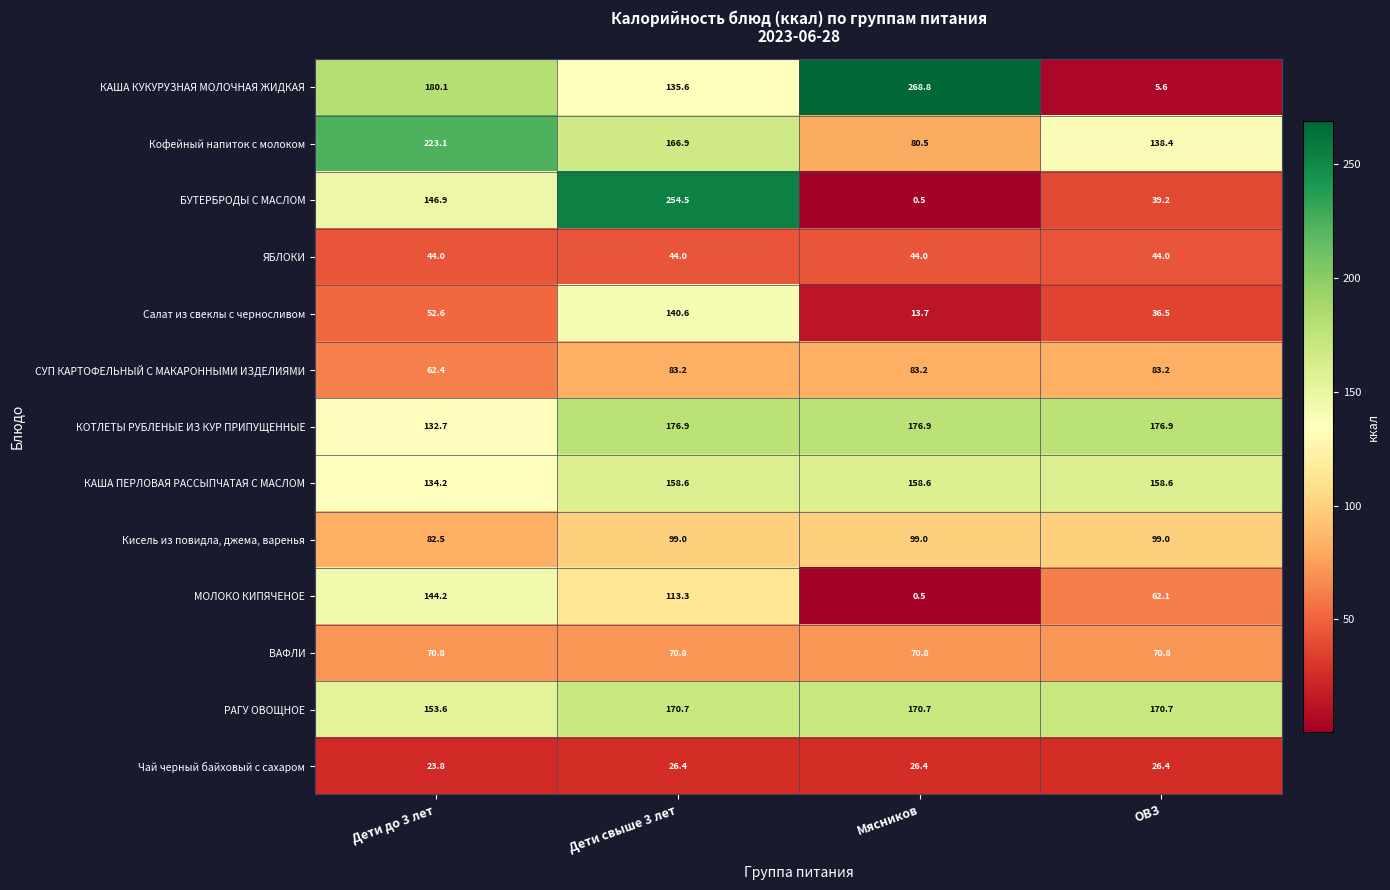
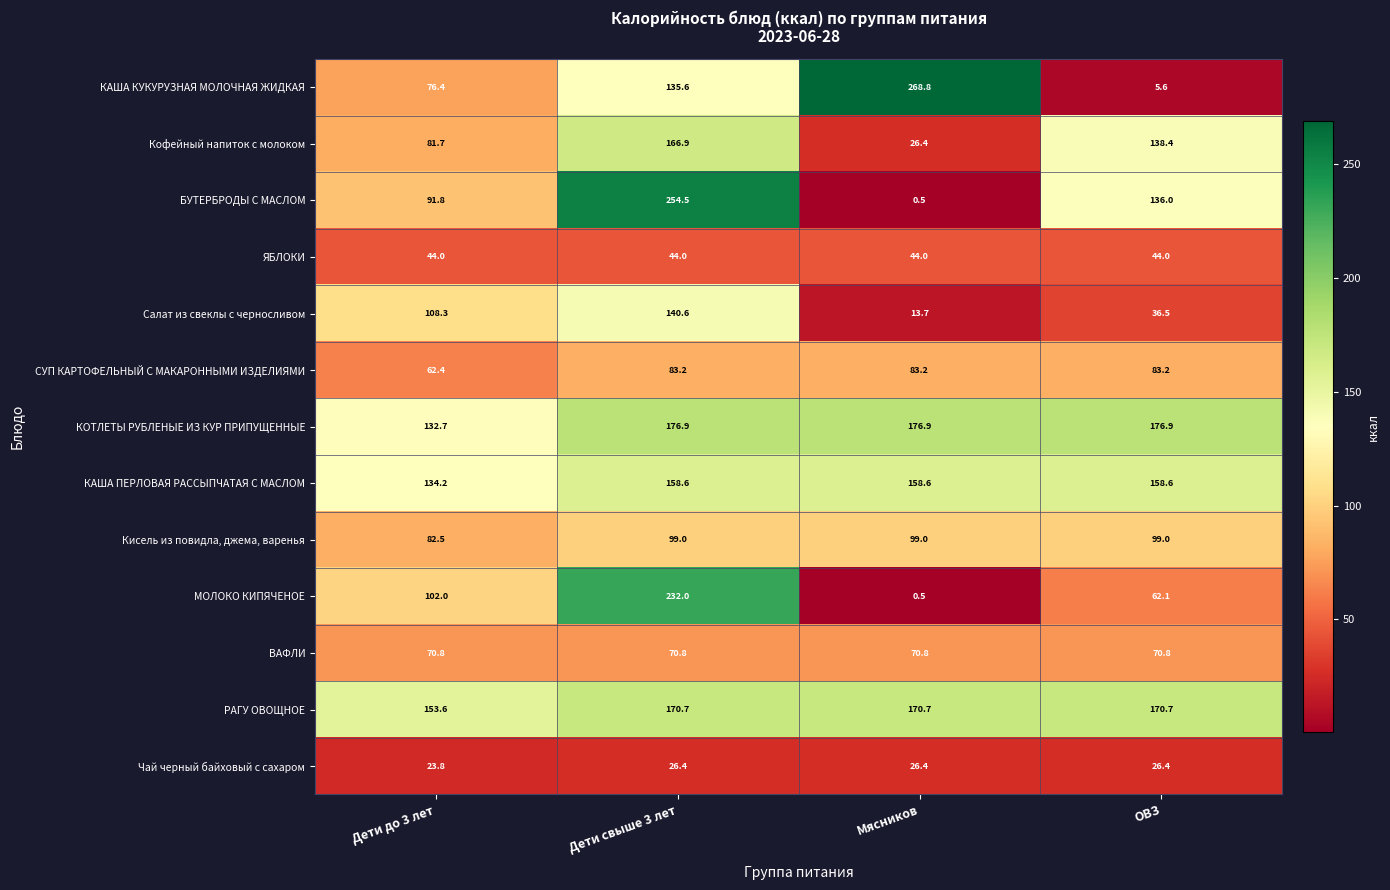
  {
    "КАША КУКУРУЗНАЯ МОЛОЧНАЯ ЖИДКАЯ": {
-     "Дети до 3 лет": 180.1,
+     "Дети до 3 лет": 76.4,
      "Дети свыше 3 лет": 135.6,
      "Мясников": 268.8,
      "ОВЗ": 5.6
    },
    "Кофейный напиток с молоком": {
-     "Дети до 3 лет": 223.1,
+     "Дети до 3 лет": 81.7,
      "Дети свыше 3 лет": 166.9,
-     "Мясников": 80.5,
+     "Мясников": 26.4,
      "ОВЗ": 138.4
    },
    "БУТЕРБРОДЫ С МАСЛОМ": {
-     "Дети до 3 лет": 146.9,
+     "Дети до 3 лет": 91.8,
      "Дети свыше 3 лет": 254.5,
      "Мясников": 0.5,
-     "ОВЗ": 39.2
+     "ОВЗ": 136.0
    },
    "ЯБЛОКИ": {
      "Дети до 3 лет": 44.0,
      "Дети свыше 3 лет": 44.0,
      "Мясников": 44.0,
      "ОВЗ": 44.0
    },
    "Салат из свеклы с черносливом": {
-     "Дети до 3 лет": 52.6,
+     "Дети до 3 лет": 108.3,
      "Дети свыше 3 лет": 140.6,
      "Мясников": 13.7,
      "ОВЗ": 36.5
    },
    "СУП КАРТОФЕЛЬНЫЙ С МАКАРОННЫМИ ИЗДЕЛИЯМИ": {
      "Дети до 3 лет": 62.4,
      "Дети свыше 3 лет": 83.2,
      "Мясников": 83.2,
      "ОВЗ": 83.2
    },
    "КОТЛЕТЫ РУБЛЕНЫЕ ИЗ КУР ПРИПУЩЕННЫЕ": {
      "Дети до 3 лет": 132.7,
      "Дети свыше 3 лет": 176.9,
      "Мясников": 176.9,
      "ОВЗ": 176.9
    },
    "КАША ПЕРЛОВАЯ РАССЫПЧАТАЯ С МАСЛОМ": {
      "Дети до 3 лет": 134.2,
      "Дети свыше 3 лет": 158.6,
      "Мясников": 158.6,
      "ОВЗ": 158.6
    },
    "Кисель из повидла, джема, варенья": {
      "Дети до 3 лет": 82.5,
      "Дети свыше 3 лет": 99.0,
      "Мясников": 99.0,
      "ОВЗ": 99.0
    },
    "МОЛОКО КИПЯЧЕНОЕ": {
-     "Дети до 3 лет": 144.2,
-     "Дети свыше 3 лет": 113.3,
+     "Дети до 3 лет": 102.0,
+     "Дети свыше 3 лет": 232.0,
      "Мясников": 0.5,
      "ОВЗ": 62.1
    },
    "ВАФЛИ": {
      "Дети до 3 лет": 70.8,
      "Дети свыше 3 лет": 70.8,
      "Мясников": 70.8,
      "ОВЗ": 70.8
    },
    "РАГУ ОВОЩНОЕ": {
      "Дети до 3 лет": 153.6,
      "Дети свыше 3 лет": 170.7,
      "Мясников": 170.7,
      "ОВЗ": 170.7
    },
    "Чай черный байховый с сахаром": {
      "Дети до 3 лет": 23.8,
      "Дети свыше 3 лет": 26.4,
      "Мясников": 26.4,
      "ОВЗ": 26.4
    }
  }
